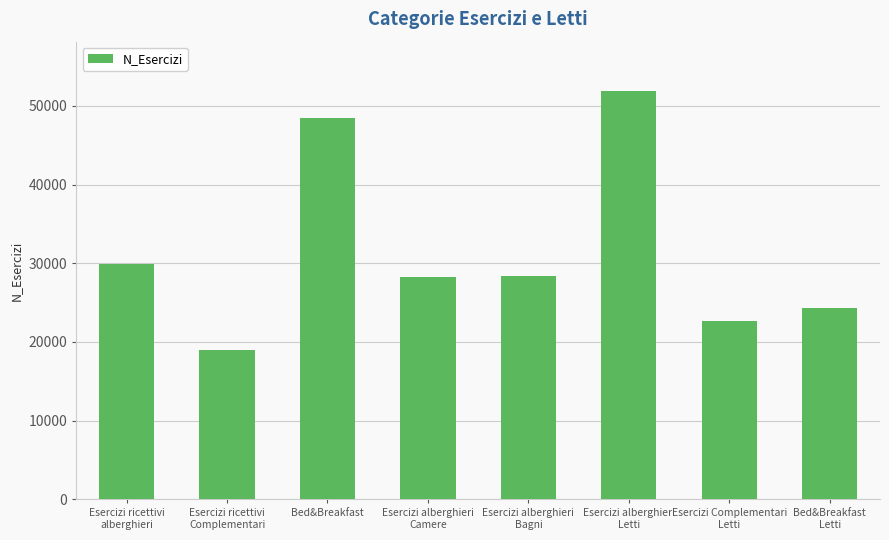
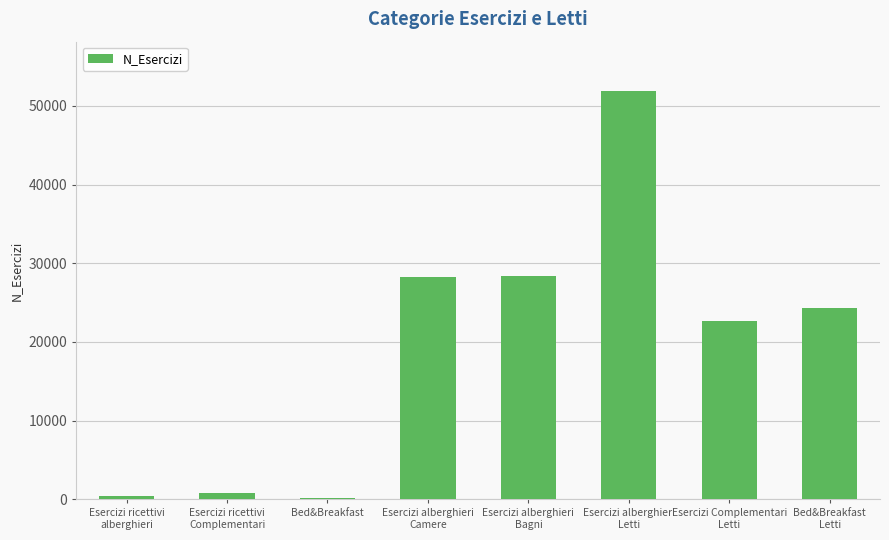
  {
-   "Esercizi ricettivi alberghieri": 30000,
-   "Esercizi ricettivi Complementari": 19000,
-   "Bed&Breakfast": 48000,
+   "Esercizi ricettivi alberghieri": 0,
+   "Esercizi ricettivi Complementari": 1000,
+   "Bed&Breakfast": 0,
    "Esercizi alberghieri Camere": 28000,
    "Esercizi alberghieri Bagni": 28000,
    "Esercizi alberghieri Letti": 52000,
    "Esercizi Complementari Letti": 23000,
    "Bed&Breakfast Letti": 24000
  }
